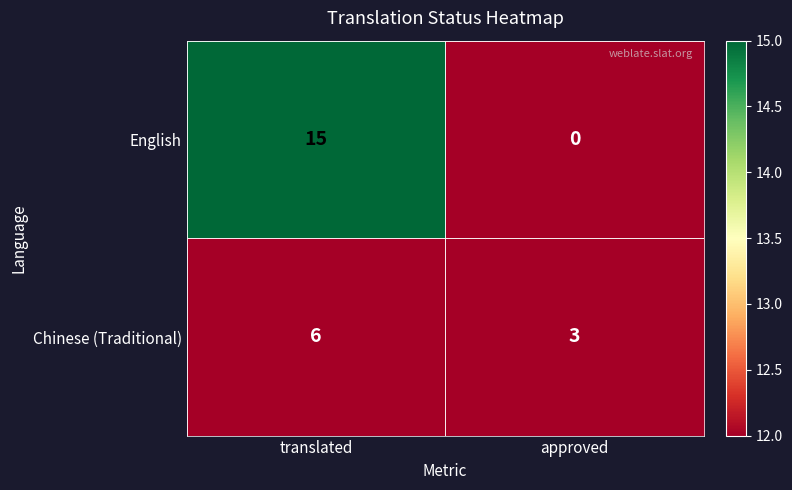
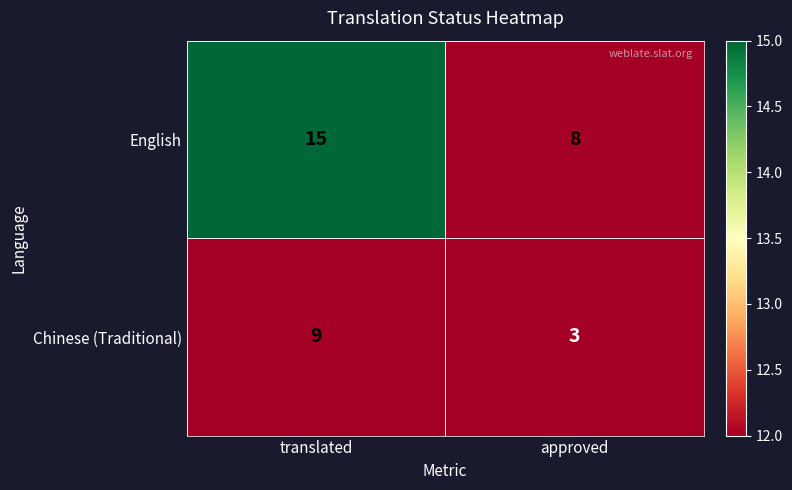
  {
    "English": {
      "translated": 15,
-     "approved": 0
+     "approved": 8
    },
    "Chinese (Traditional)": {
-     "translated": 6,
+     "translated": 9,
      "approved": 3
    }
  }
